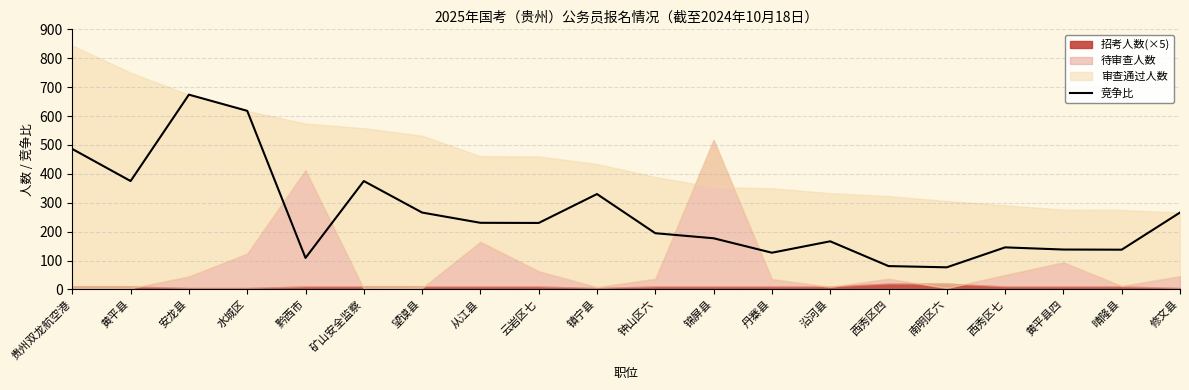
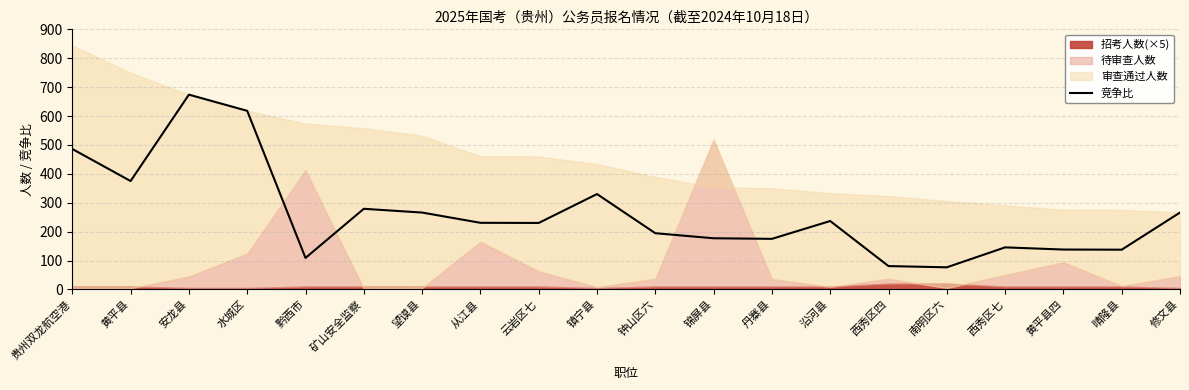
  {
    "竞争比": {
      "贵州双龙航空港": 490,
      "黄平县": 380,
      "黔西市": 110,
-     "矿山安全监察": 380,
+     "矿山安全监察": 280,
      "望谟县": 270,
      "从江县": 230,
      "云岩区七": 230,
      "镇宁县": 330,
      "钟山区六": 190,
      "锦屏县": 180,
-     "丹寨县": 130,
-     "沿河县": 170,
+     "丹寨县": 180,
+     "沿河县": 240,
      "西秀区四": 80,
      "南明区六": 80,
      "西秀区七": 150,
      "黄平县四": 140,
      "晴隆县": 140
    },
    "招考人数(×5)": {
      "黔西市": 10,
      "从江县": 10,
      "云岩区七": 10,
      "钟山区六": 10,
      "锦屏县": 10,
      "丹寨县": 10,
      "西秀区四": 20,
      "西秀区七": 10,
      "黄平县四": 10
    }
  }
